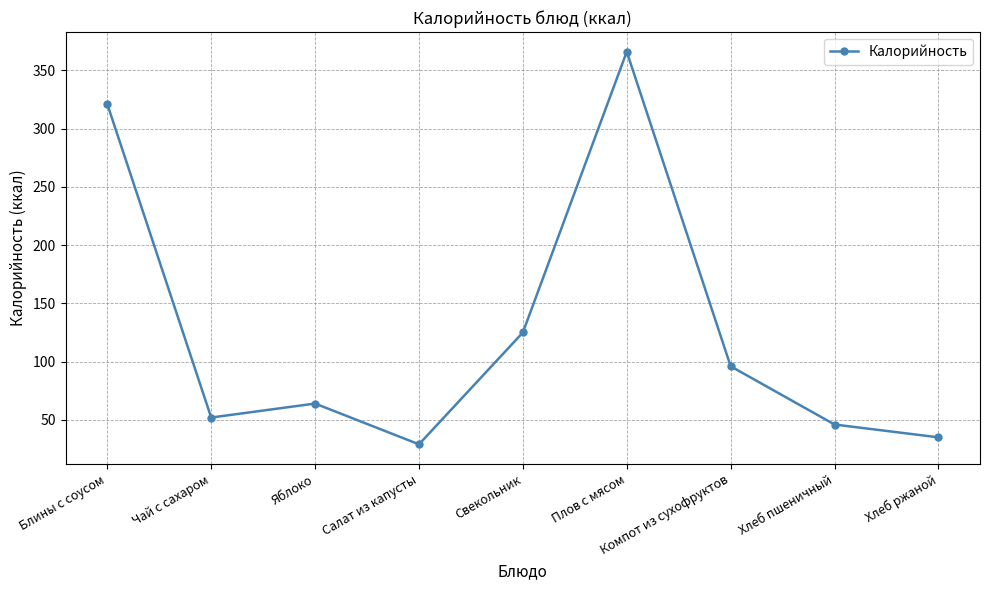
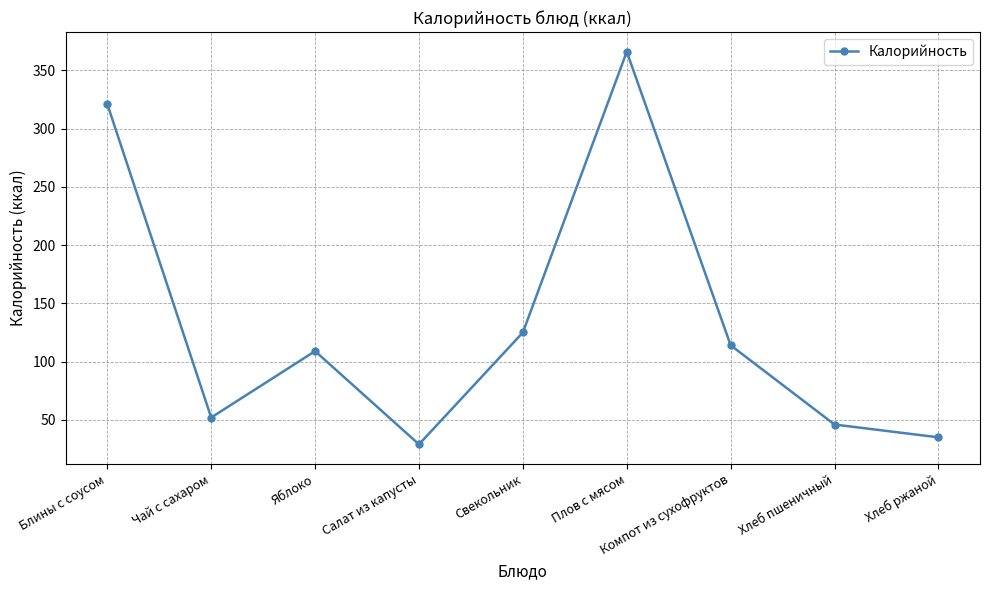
  {
    "Блины с соусом": 321,
    "Чай с сахаром": 52,
-   "Яблоко": 64,
+   "Яблоко": 109,
    "Салат из капусты": 29,
    "Свекольник": 125,
    "Плов с мясом": 366,
-   "Компот из сухофруктов": 96,
+   "Компот из сухофруктов": 114,
    "Хлеб пшеничный": 46,
    "Хлеб ржаной": 35
  }
